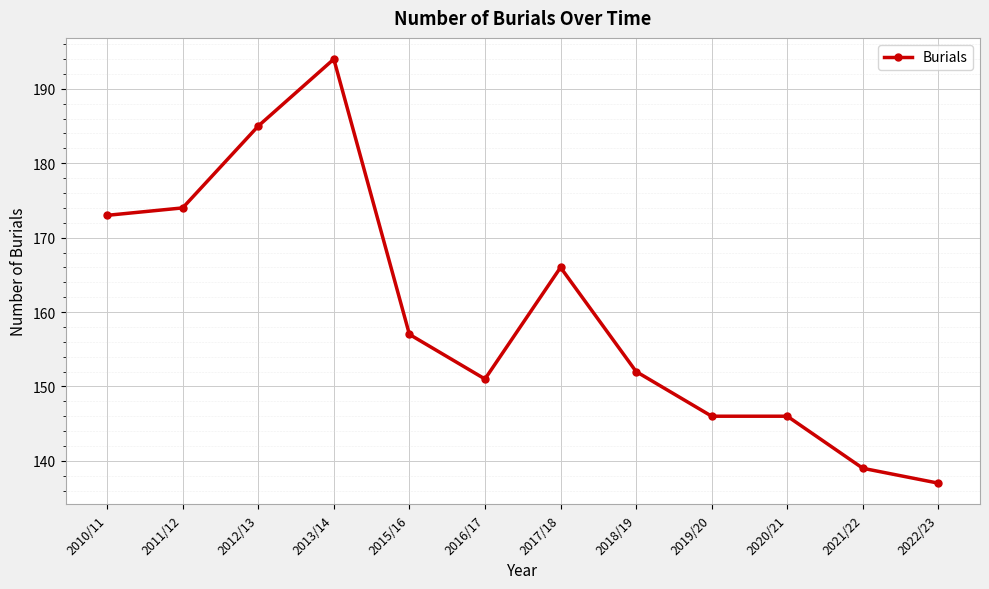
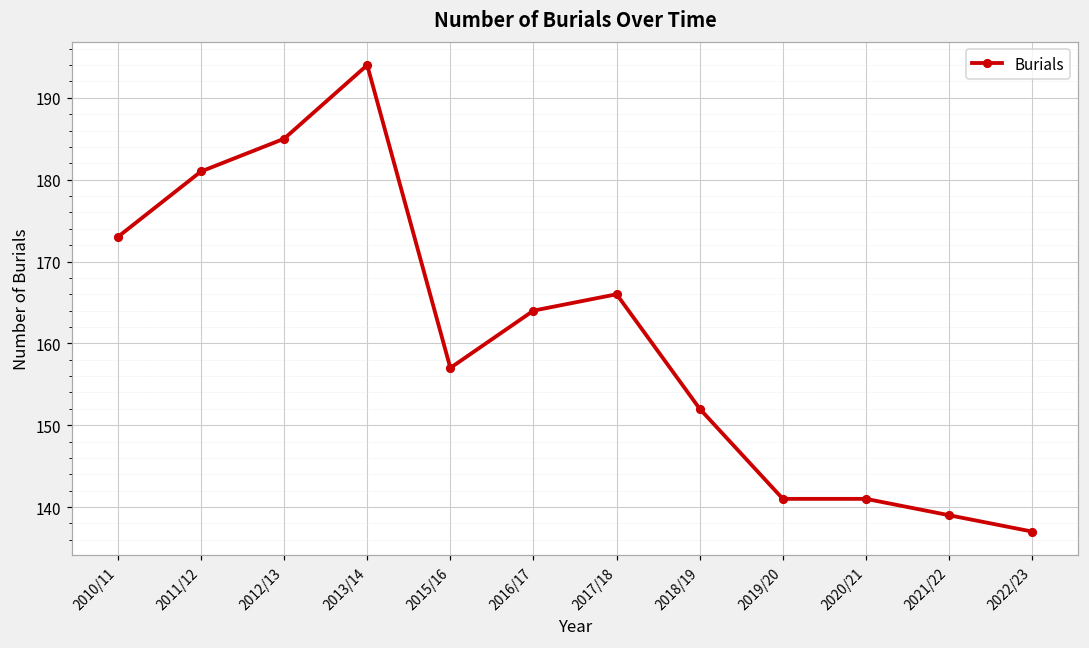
  {
    "2010/11": 173,
-   "2011/12": 174,
+   "2011/12": 181,
    "2012/13": 185,
    "2013/14": 194,
    "2015/16": 157,
-   "2016/17": 151,
+   "2016/17": 164,
    "2017/18": 166,
    "2018/19": 152,
-   "2019/20": 146,
-   "2020/21": 146,
+   "2019/20": 141,
+   "2020/21": 141,
    "2021/22": 139,
    "2022/23": 137
  }
